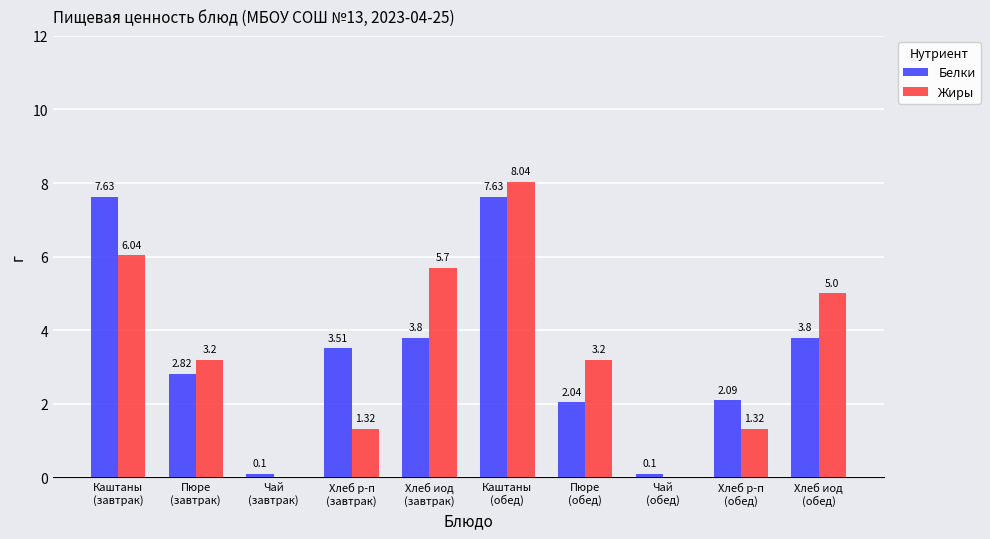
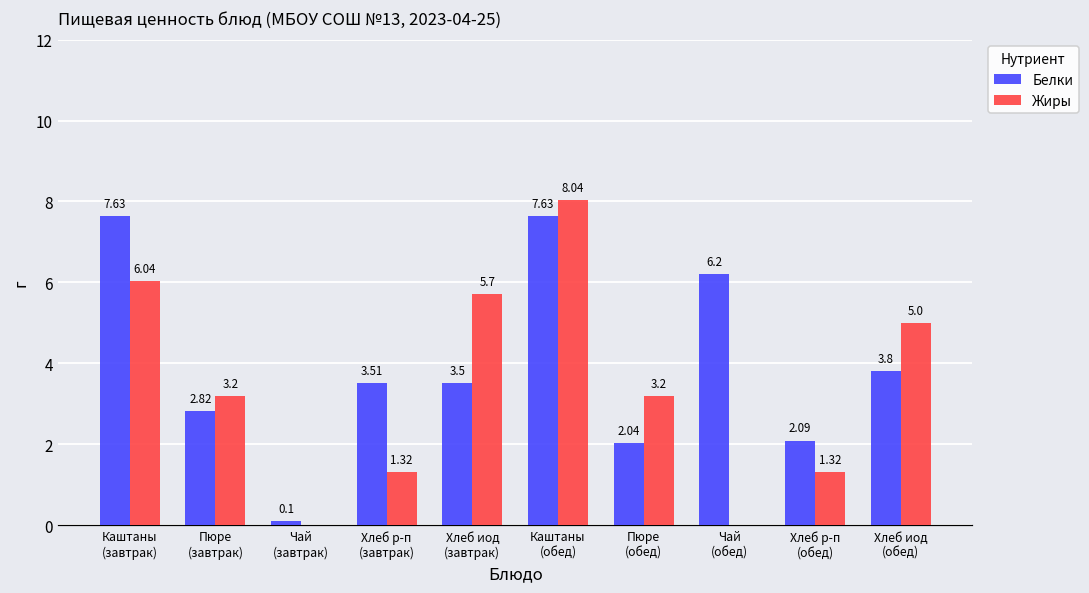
  {
    "Белки": {
      "Каштаны (завтрак)": 7.63,
      "Пюре (завтрак)": 2.82,
      "Чай (завтрак)": 0.1,
      "Хлеб р-п (завтрак)": 3.51,
-     "Хлеб иод (завтрак)": 3.8,
+     "Хлеб иод (завтрак)": 3.5,
      "Каштаны (обед)": 7.63,
      "Пюре (обед)": 2.04,
-     "Чай (обед)": 0.1,
+     "Чай (обед)": 6.2,
      "Хлеб р-п (обед)": 2.09,
      "Хлеб иод (обед)": 3.8
    },
    "Жиры": {
      "Каштаны (завтрак)": 6.04,
      "Пюре (завтрак)": 3.2,
      "Хлеб р-п (завтрак)": 1.32,
      "Хлеб иод (завтрак)": 5.7,
      "Каштаны (обед)": 8.04,
      "Пюре (обед)": 3.2,
      "Хлеб р-п (обед)": 1.32,
      "Хлеб иод (обед)": 5.0
    }
  }
